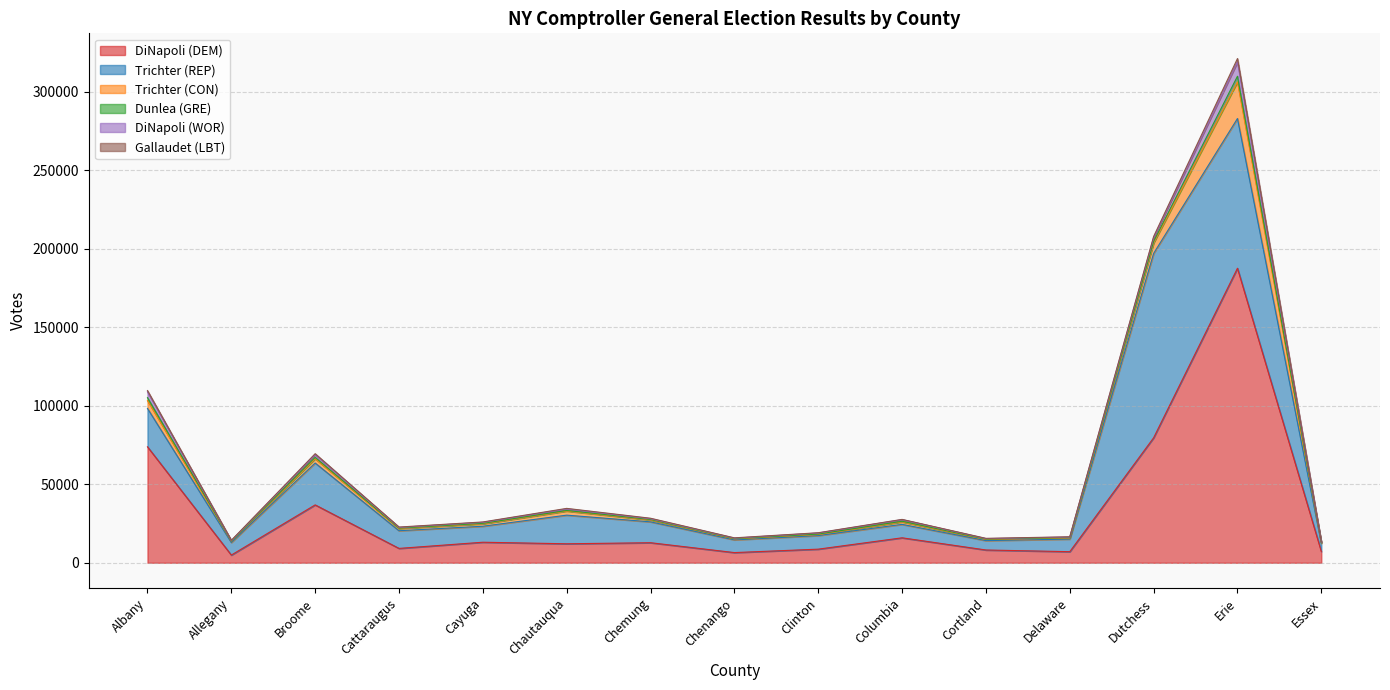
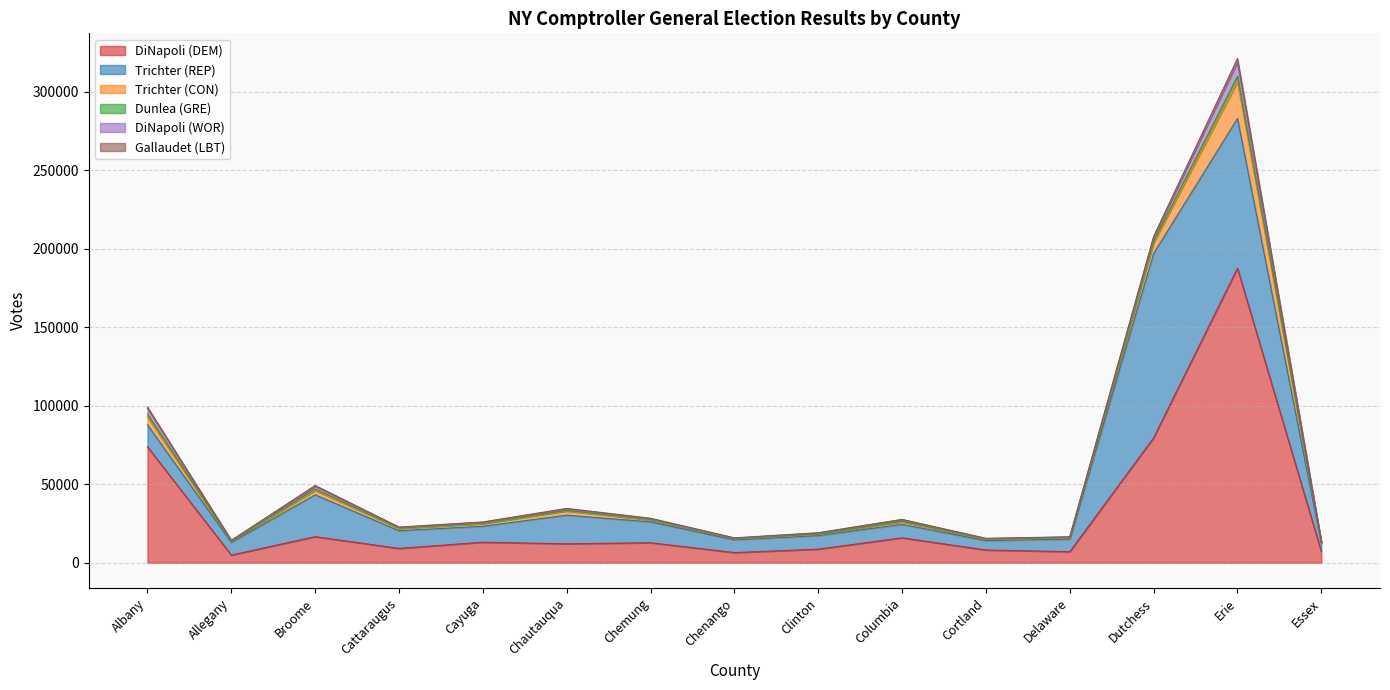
  {
    "DiNapoli (DEM)": {
      "Albany": 74000,
      "Allegany": 5000,
-     "Broome": 37000,
+     "Broome": 17000,
      "Cattaraugus": 9000,
      "Cayuga": 13000,
      "Chautauqua": 12000,
      "Chemung": 13000,
      "Chenango": 6000,
      "Clinton": 9000,
      "Columbia": 16000,
      "Cortland": 8000,
      "Delaware": 7000,
      "Dutchess": 80000,
      "Erie": 188000,
      "Essex": 7000
    },
    "Trichter (REP)": {
-     "Albany": 24000,
+     "Albany": 14000,
      "Broome": 27000,
      "Chautauqua": 18000,
      "Columbia": 9000,
      "Dutchess": 117000,
      "Erie": 95000
    },
    "Trichter (CON)": {
      "Albany": 5000,
      "Erie": 23000
    },
    "Dunlea (GRE)": {
      "Albany": 2000,
      "Erie": 4000
    },
    "DiNapoli (WOR)": {
      "Erie": 9000
    },
    "Gallaudet (LBT)": {
      "Erie": 2000
    }
  }
